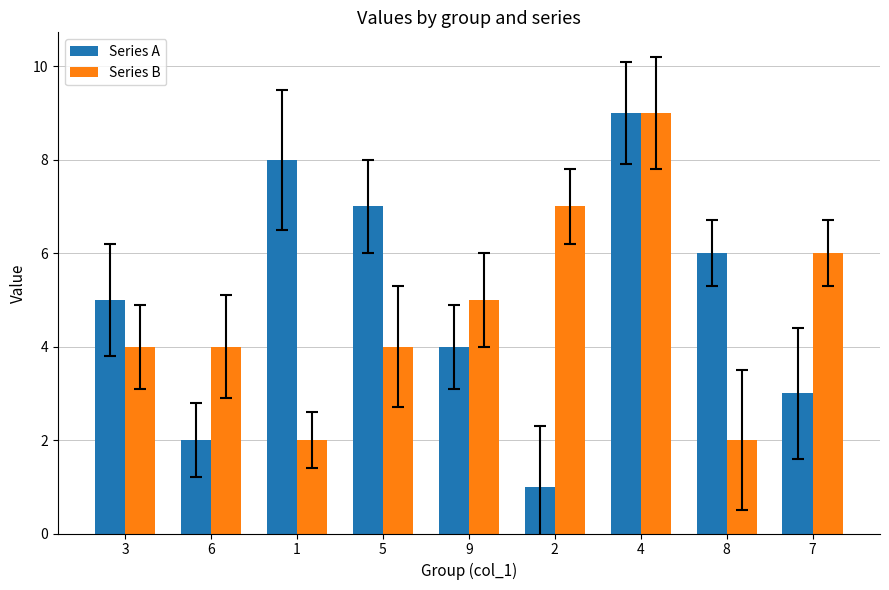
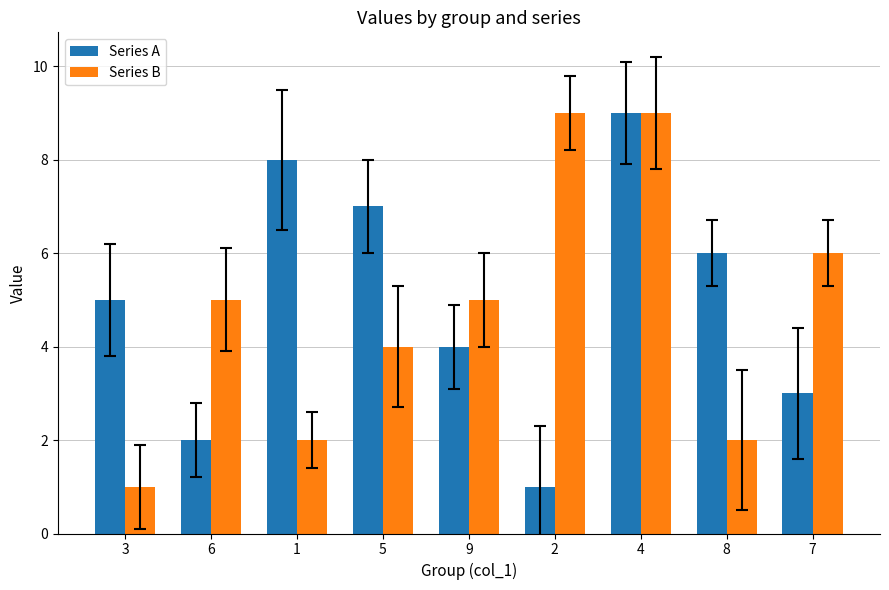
  {
    "Series B": {
-     "3": 4,
-     "6": 4,
+     "3": 1,
+     "6": 5,
      "1": 2,
      "5": 4,
      "9": 5,
-     "2": 7,
+     "2": 9,
      "4": 9,
      "8": 2,
      "7": 6
    }
  }
